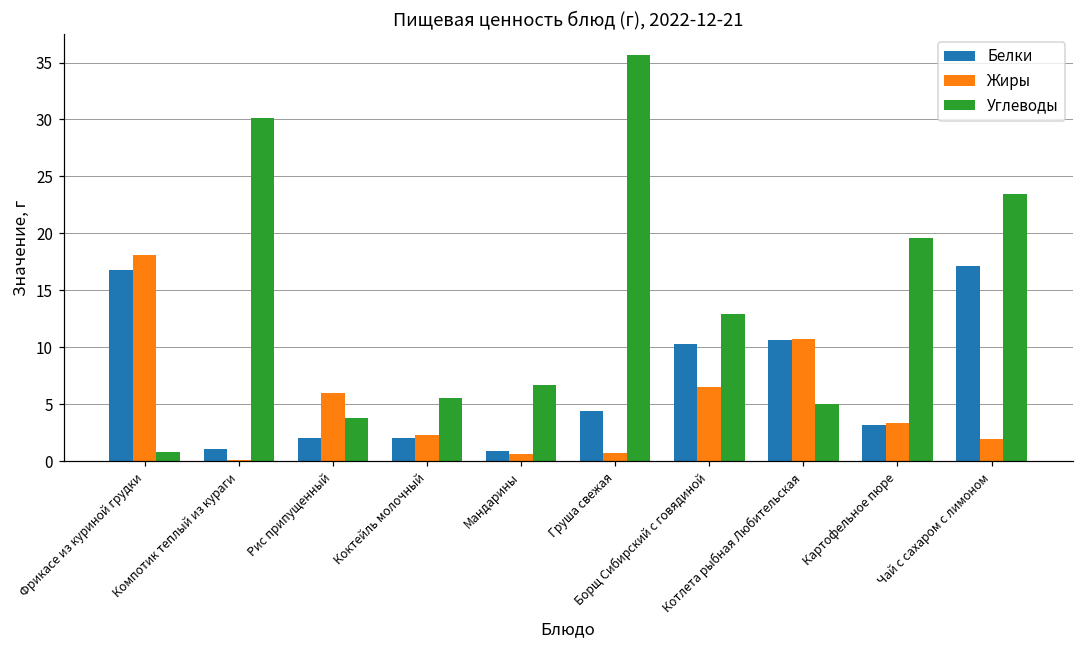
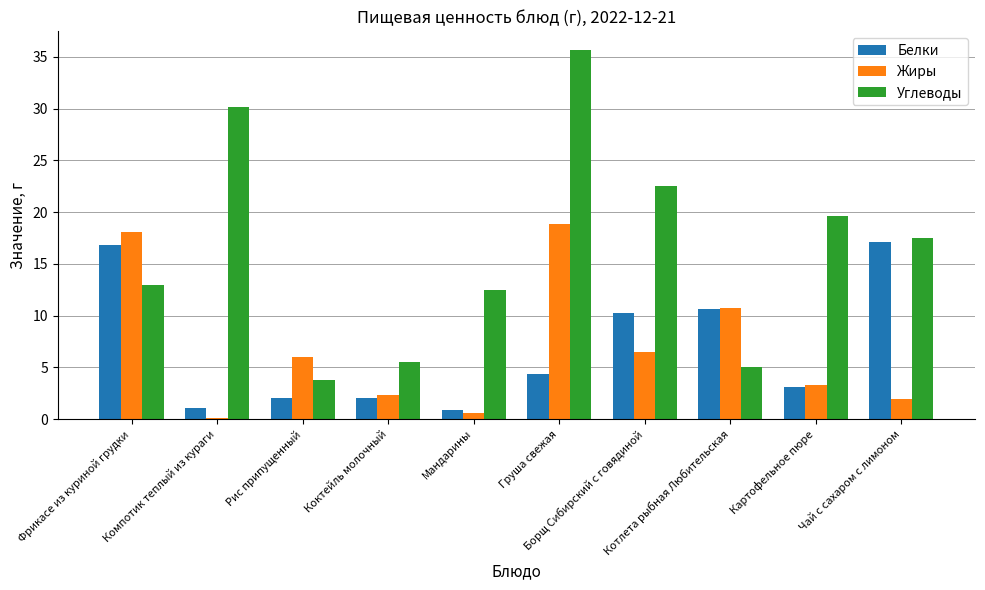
  {
    "Белки": {
      "Фрикасе из куриной грудки": 16.8,
      "Компотик теплый из кураги": 1.0,
      "Рис припущенный": 2.0,
      "Коктейль молочный": 2.1,
      "Мандарины": 0.9,
      "Груша свежая": 4.4,
      "Борщ Сибирский с говядиной": 10.3,
      "Котлета рыбная Любительская": 10.7,
      "Картофельное пюре": 3.1,
      "Чай с сахаром с лимоном": 17.1
    },
    "Жиры": {
      "Фрикасе из куриной грудки": 18.1,
      "Рис припущенный": 6.0,
      "Коктейль молочный": 2.3,
      "Мандарины": 0.6,
-     "Груша свежая": 0.7,
+     "Груша свежая": 18.9,
      "Борщ Сибирский с говядиной": 6.5,
      "Котлета рыбная Любительская": 10.7,
      "Картофельное пюре": 3.3,
      "Чай с сахаром с лимоном": 2.0
    },
    "Углеводы": {
-     "Фрикасе из куриной грудки": 0.8,
+     "Фрикасе из куриной грудки": 12.9,
      "Компотик теплый из кураги": 30.2,
      "Рис припущенный": 3.8,
      "Коктейль молочный": 5.5,
-     "Мандарины": 6.7,
+     "Мандарины": 12.5,
      "Груша свежая": 35.7,
-     "Борщ Сибирский с говядиной": 12.9,
+     "Борщ Сибирский с говядиной": 22.5,
      "Котлета рыбная Любительская": 5.0,
      "Картофельное пюре": 19.6,
-     "Чай с сахаром с лимоном": 23.4
+     "Чай с сахаром с лимоном": 17.5
    }
  }
